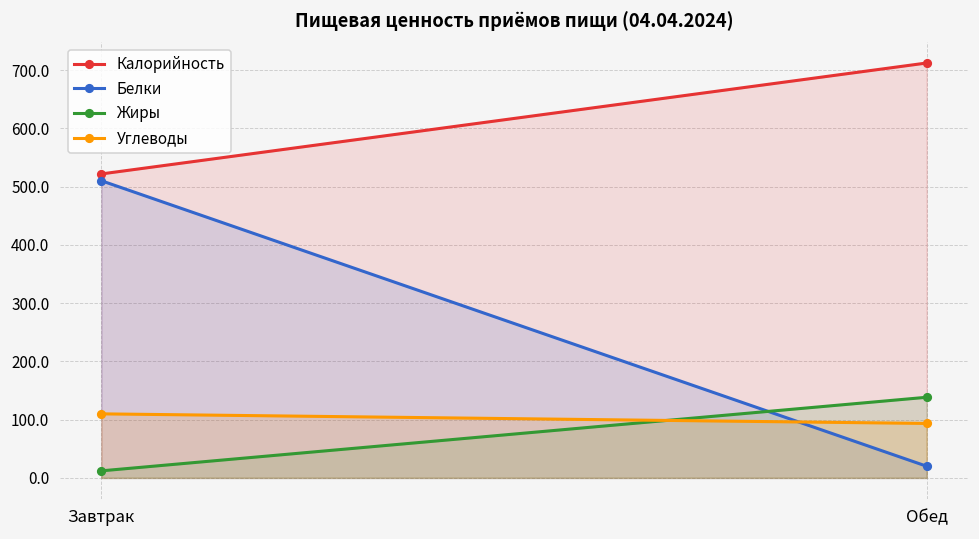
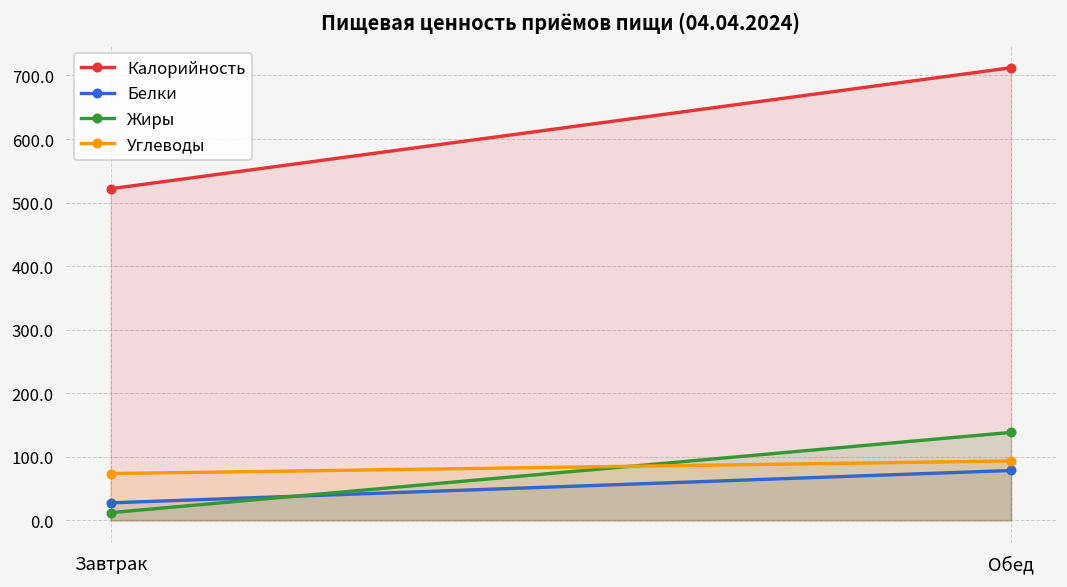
  {
    "Калорийность": {
      "Завтрак": 520,
      "Обед": 710
    },
    "Белки": {
-     "Завтрак": 510,
-     "Обед": 20
+     "Завтрак": 30,
+     "Обед": 80
    },
    "Жиры": {
      "Завтрак": 10,
      "Обед": 140
    },
    "Углеводы": {
-     "Завтрак": 110,
+     "Завтрак": 70,
      "Обед": 90
    }
  }
